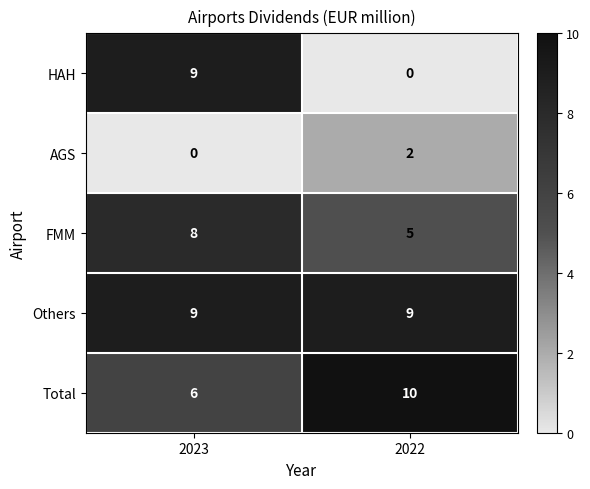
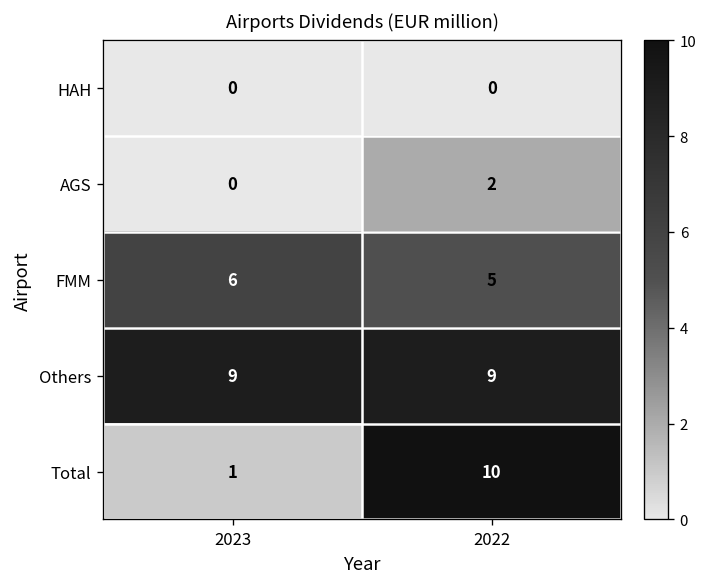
  {
    "HAH": {
-     "2023": 9,
+     "2023": 0,
      "2022": 0
    },
    "AGS": {
      "2023": 0,
      "2022": 2
    },
    "FMM": {
-     "2023": 8,
+     "2023": 6,
      "2022": 5
    },
    "Others": {
      "2023": 9,
      "2022": 9
    },
    "Total": {
-     "2023": 6,
+     "2023": 1,
      "2022": 10
    }
  }
